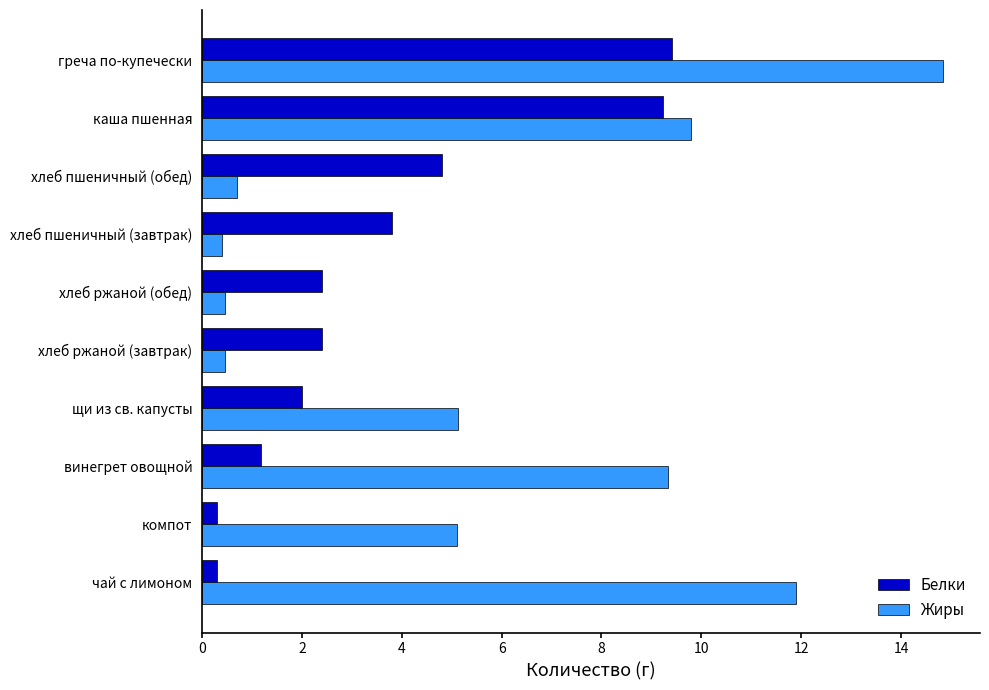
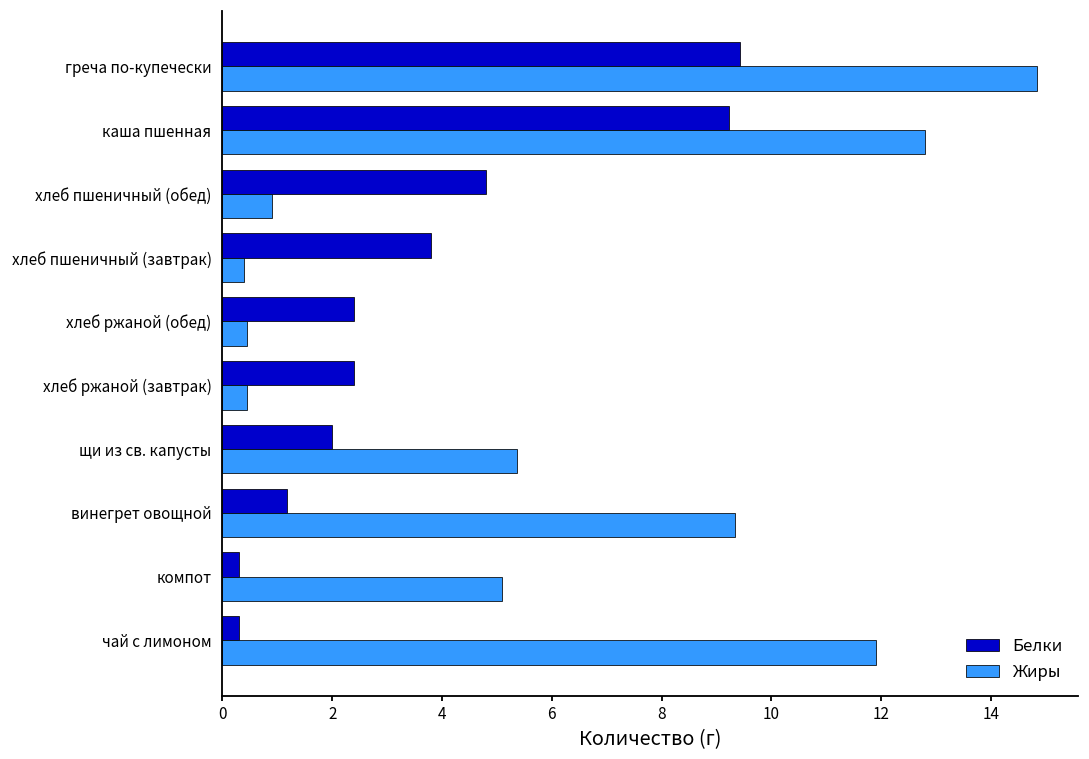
  {
    "Белки": {
      "греча по-купечески": 9.4,
      "каша пшенная": 9.2,
      "хлеб пшеничный (обед)": 4.8,
      "хлеб пшеничный (завтрак)": 3.8,
      "хлеб ржаной (обед)": 2.4,
      "хлеб ржаной (завтрак)": 2.4,
      "щи из св. капусты": 2.0,
      "винегрет овощной": 1.2,
      "компот": 0.3,
      "чай с лимоном": 0.3
    },
    "Жиры": {
      "греча по-купечески": 14.8,
-     "каша пшенная": 9.8,
-     "хлеб пшеничный (обед)": 0.7,
+     "каша пшенная": 12.8,
+     "хлеб пшеничный (обед)": 0.9,
      "хлеб пшеничный (завтрак)": 0.4,
      "хлеб ржаной (обед)": 0.5,
      "хлеб ржаной (завтрак)": 0.5,
-     "щи из св. капусты": 5.1,
+     "щи из св. капусты": 5.4,
      "винегрет овощной": 9.3,
      "компот": 5.1,
      "чай с лимоном": 11.9
    }
  }
